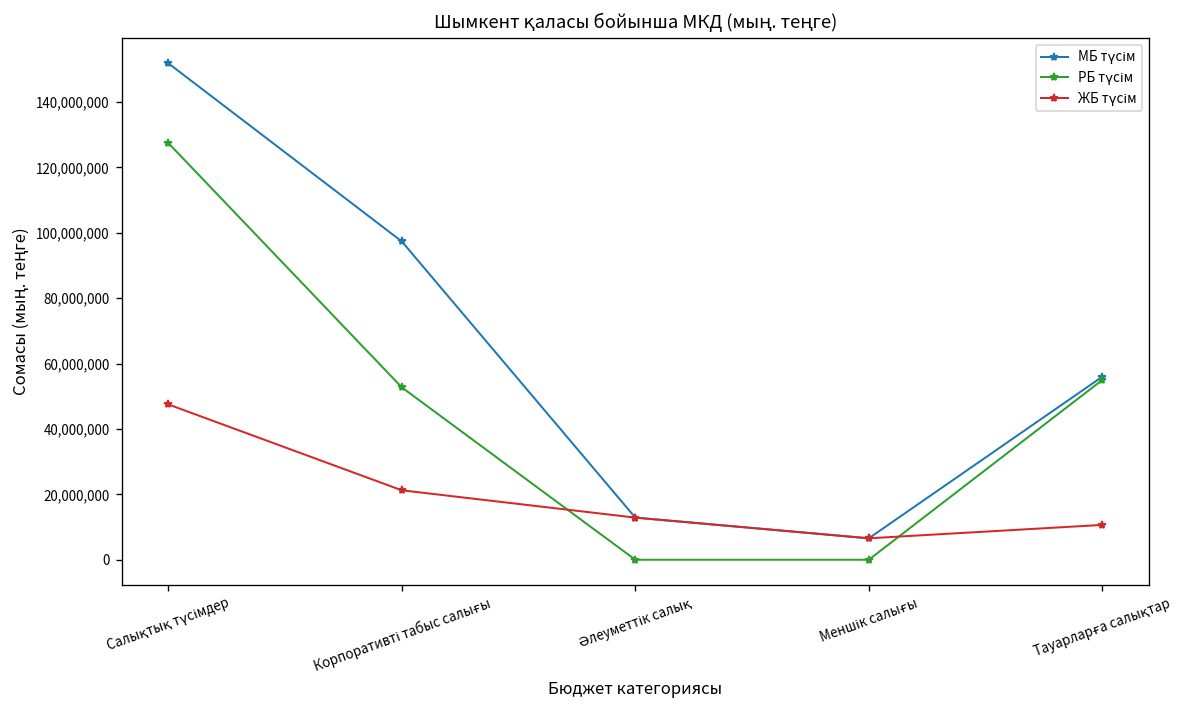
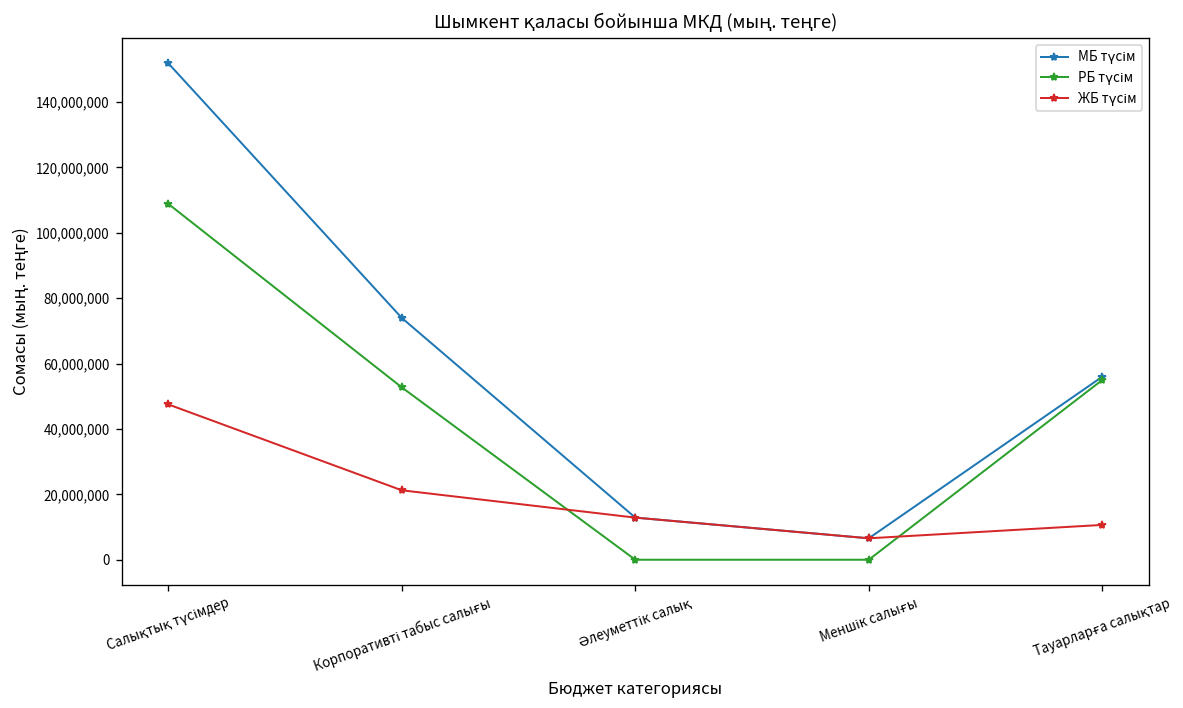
  {
    "МБ түсім": {
      "Салықтық түсімдер": "152,000,000",
-     "Корпоративті табыс салығы": "97,000,000",
+     "Корпоративті табыс салығы": "74,000,000",
      "Тауарларға салықтар": "56,000,000"
    },
    "РБ түсім": {
-     "Салықтық түсімдер": "127,000,000",
+     "Салықтық түсімдер": "109,000,000",
      "Корпоративті табыс салығы": "53,000,000",
      "Әлеуметтік салық": "0",
      "Меншік салығы": "0",
      "Тауарларға салықтар": "55,000,000"
    },
    "ЖБ түсім": {
      "Салықтық түсімдер": "47,000,000",
      "Корпоративті табыс салығы": "21,000,000",
      "Тауарларға салықтар": "11,000,000"
    }
  }
